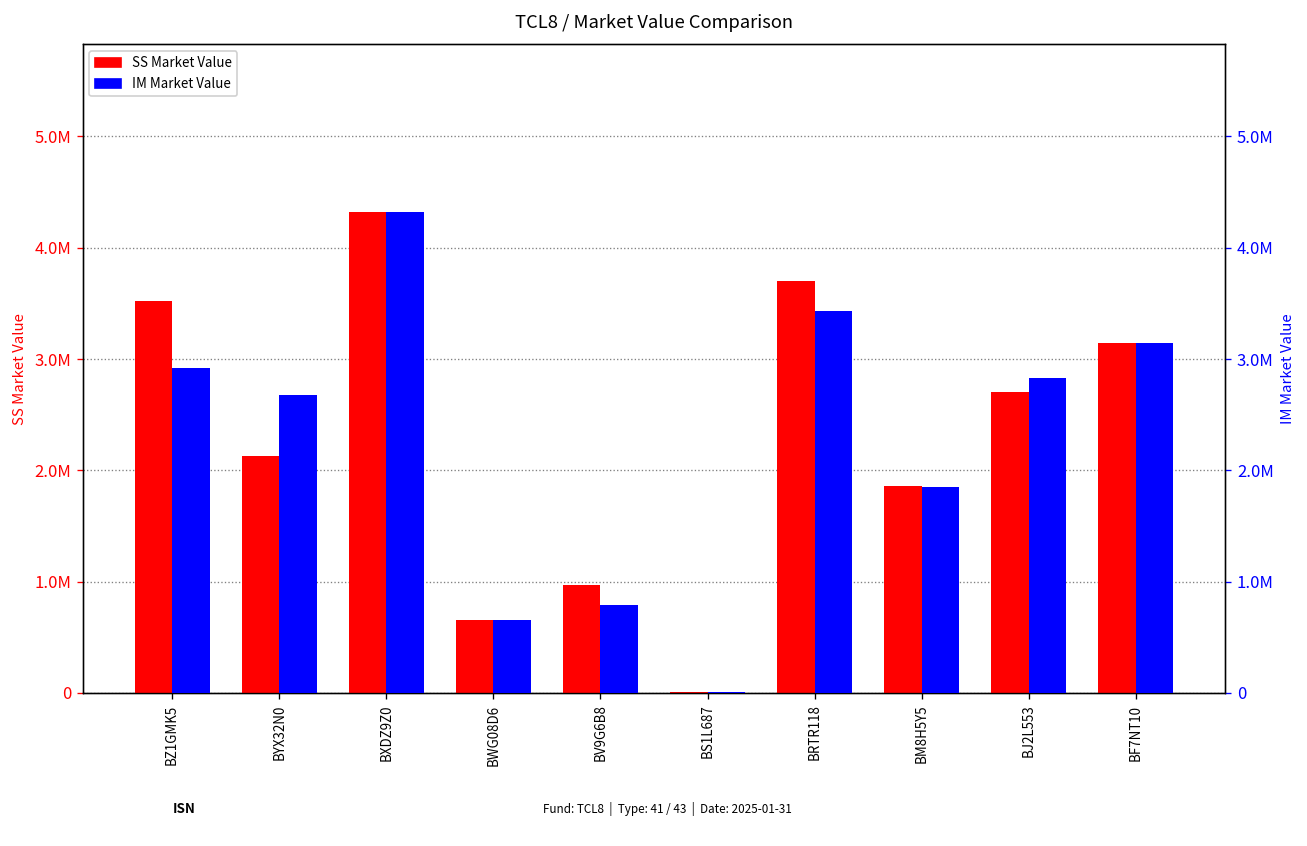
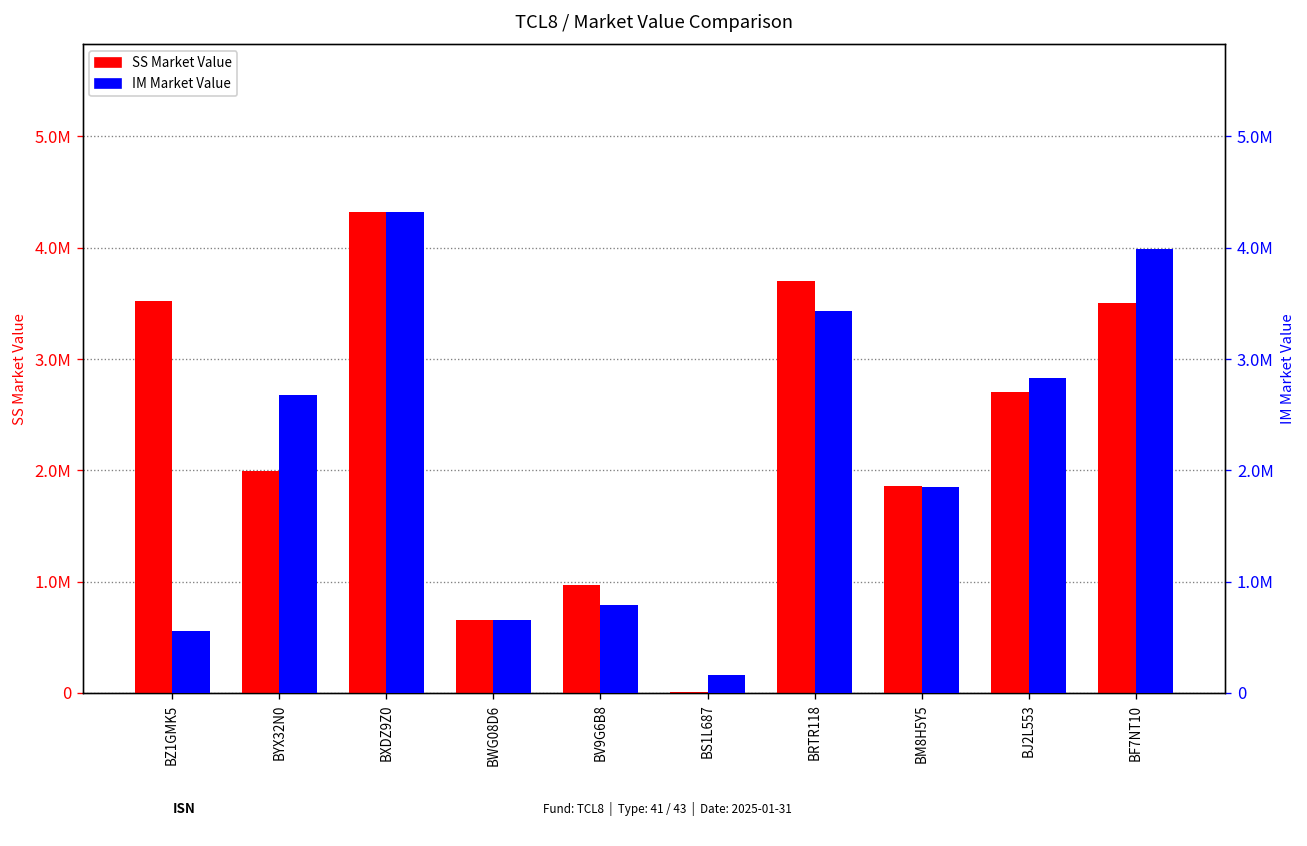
  {
    "SS Market Value": {
      "BZ1GMK5": 3500000,
-     "BYX32N0": 2100000,
+     "BYX32N0": 2000000,
      "BXDZ9Z0": 4300000,
      "BWG08D6": 700000,
      "BV9G6B8": 1000000,
      "BRTR118": 3700000,
      "BM8H5Y5": 1900000,
      "BJ2L553": 2700000,
-     "BF7NT10": 3100000
+     "BF7NT10": 3500000
    },
    "IM Market Value": {
-     "BZ1GMK5": 2900000,
+     "BZ1GMK5": 600000,
      "BYX32N0": 2700000,
      "BXDZ9Z0": 4300000,
      "BWG08D6": 700000,
      "BV9G6B8": 800000,
-     "BS1L687": 0,
+     "BS1L687": 200000,
      "BRTR118": 3400000,
      "BM8H5Y5": 1900000,
      "BJ2L553": 2800000,
-     "BF7NT10": 3100000
+     "BF7NT10": 4000000
    }
  }
